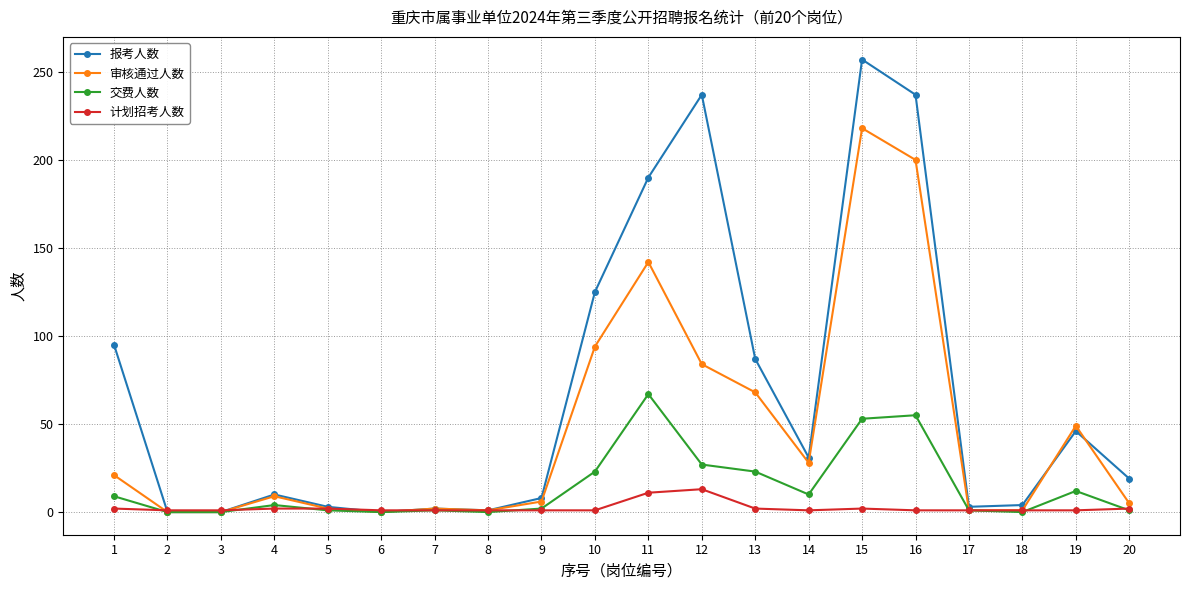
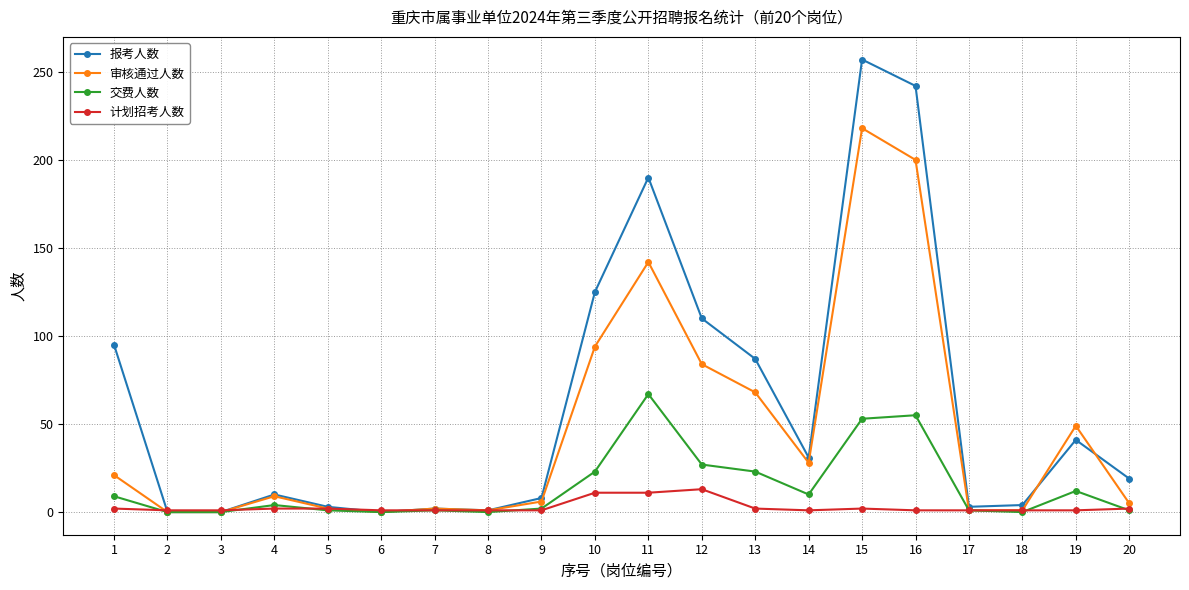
  {
    "报考人数": {
      "1": 95,
      "9": 8,
      "10": 125,
      "11": 190,
-     "12": 237,
+     "12": 110,
      "13": 87,
      "14": 31,
      "15": 257,
-     "16": 237,
+     "16": 242,
      "17": 3,
      "18": 4,
-     "19": 46,
+     "19": 41,
      "20": 19
    },
    "审核通过人数": {
      "1": 21,
      "9": 6,
      "10": 94,
      "11": 142,
      "12": 84,
      "13": 68,
      "14": 28,
      "15": 218,
      "16": 200,
      "19": 49,
      "20": 5
    },
    "交费人数": {
      "1": 9,
      "4": 4,
      "10": 23,
      "11": 67,
      "12": 27,
      "13": 23,
      "14": 10,
      "15": 53,
      "16": 55,
      "19": 12
    },
    "计划招考人数": {
      "1": 2,
      "4": 2,
-     "10": 1,
+     "10": 11,
      "11": 11,
      "12": 13,
      "13": 2,
      "14": 1,
      "15": 2,
      "16": 1,
      "19": 1
    }
  }
